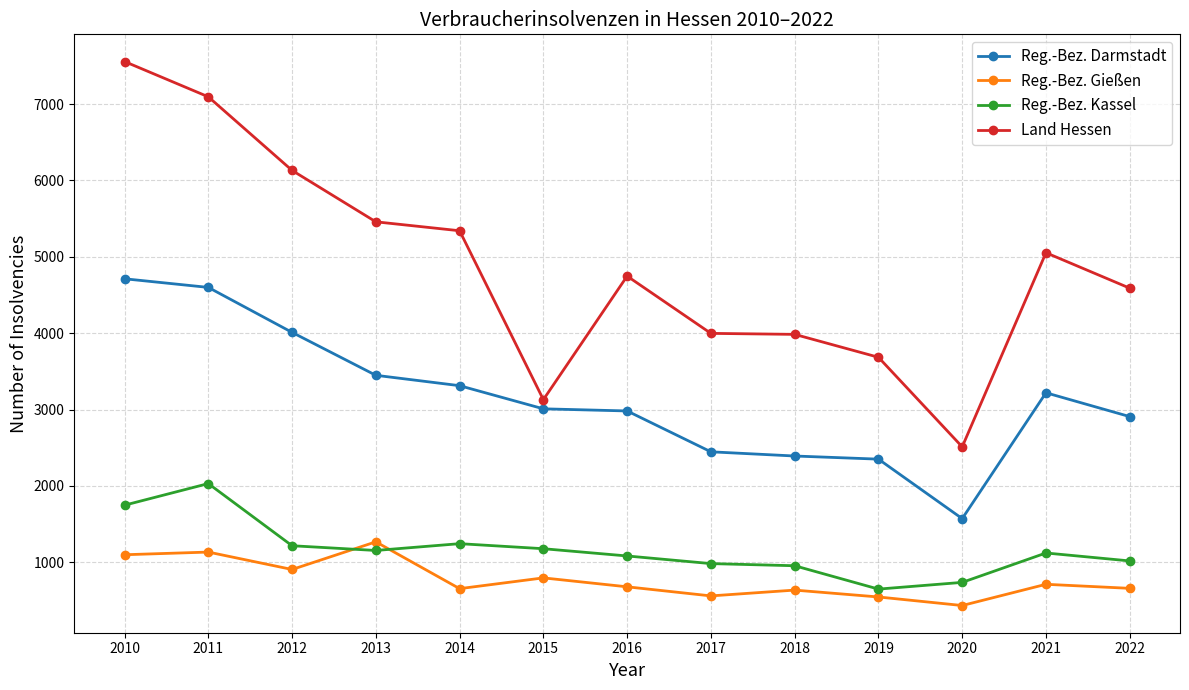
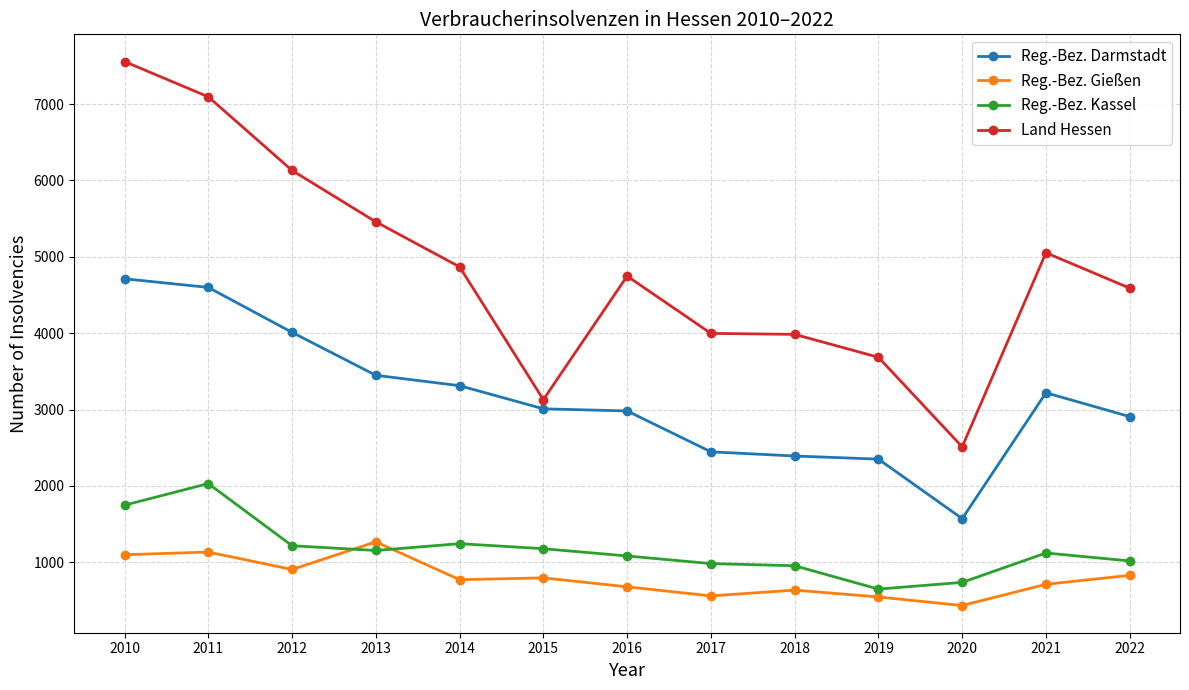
  {
    "Reg.-Bez. Darmstadt": {
      "2010": 4700,
      "2011": 4600,
      "2012": 4000,
      "2013": 3400,
      "2014": 3300,
      "2015": 3000,
      "2016": 3000,
      "2017": 2400,
      "2018": 2400,
      "2019": 2400,
      "2020": 1600,
      "2021": 3200,
      "2022": 2900
    },
    "Reg.-Bez. Gießen": {
      "2010": 1100,
      "2011": 1100,
      "2012": 900,
      "2013": 1300,
-     "2014": 700,
+     "2014": 800,
      "2015": 800,
      "2016": 700,
      "2017": 600,
      "2018": 600,
      "2019": 500,
      "2020": 400,
      "2021": 700,
-     "2022": 700
+     "2022": 800
    },
    "Reg.-Bez. Kassel": {
      "2010": 1700,
      "2011": 2000,
      "2012": 1200,
      "2013": 1200,
      "2014": 1200,
      "2015": 1200,
      "2016": 1100,
      "2017": 1000,
      "2018": 1000,
      "2019": 600,
      "2020": 700,
      "2021": 1100,
      "2022": 1000
    },
    "Land Hessen": {
      "2010": 7600,
      "2011": 7100,
      "2012": 6100,
      "2013": 5500,
-     "2014": 5300,
+     "2014": 4900,
      "2015": 3100,
      "2016": 4700,
      "2017": 4000,
      "2018": 4000,
      "2019": 3700,
      "2020": 2500,
      "2021": 5100,
      "2022": 4600
    }
  }
